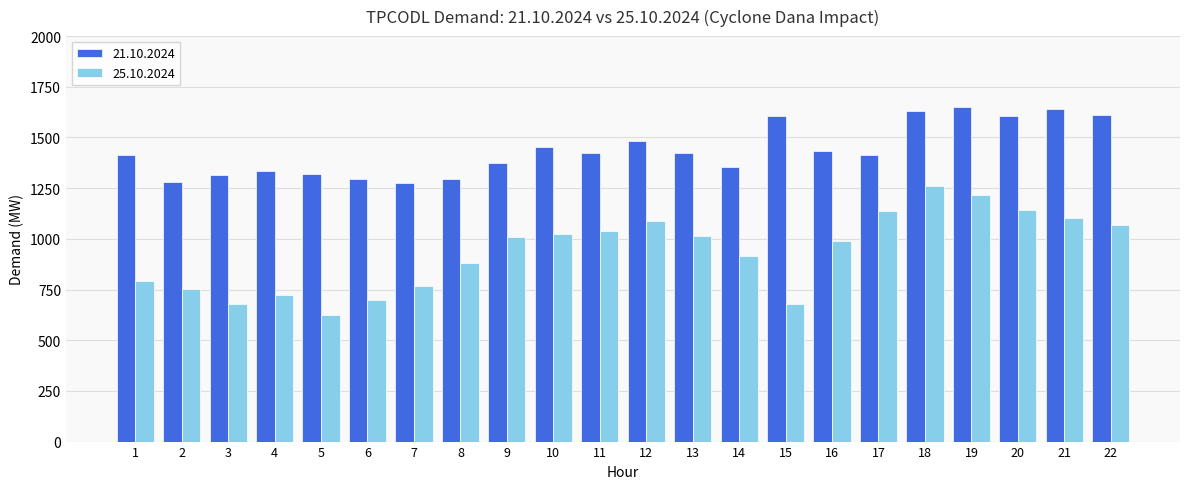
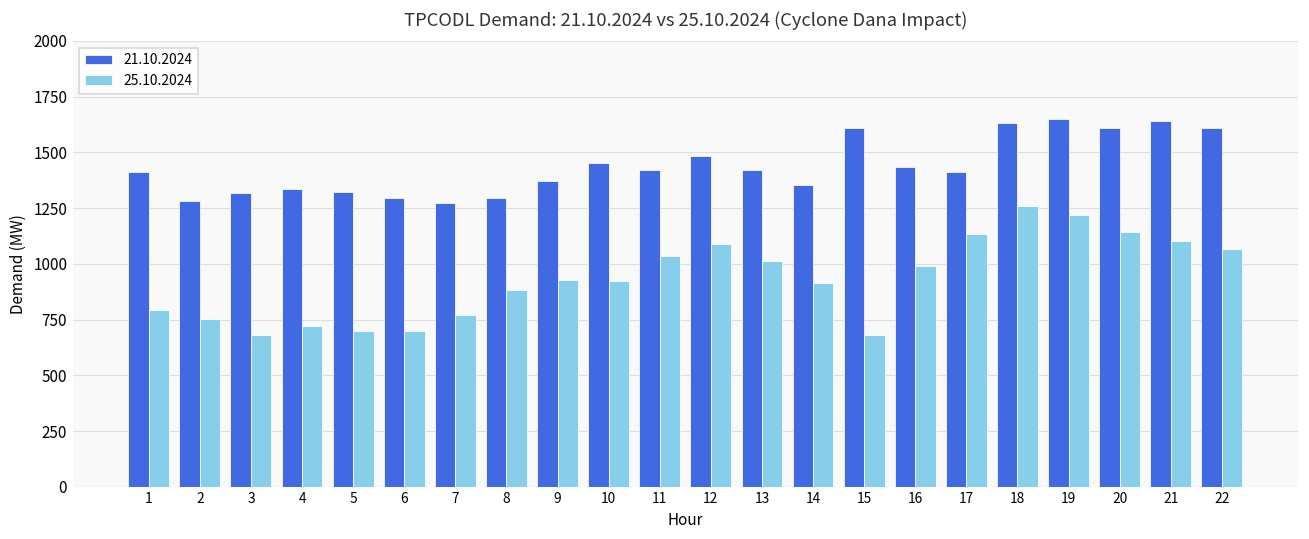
  {
    "21.10.2024": {
      "1": 1410,
      "2": 1280,
      "3": 1320,
      "4": 1340,
      "5": 1320,
      "6": 1290,
      "7": 1270,
      "8": 1300,
      "9": 1370,
      "10": 1450,
      "11": 1420,
      "12": 1490,
      "13": 1420,
      "14": 1360,
      "15": 1610,
      "16": 1440,
      "17": 1410,
      "18": 1630,
      "19": 1650,
      "20": 1610,
      "21": 1640,
      "22": 1610
    },
    "25.10.2024": {
      "1": 790,
      "2": 750,
      "3": 680,
      "4": 720,
-     "5": 620,
+     "5": 700,
      "6": 700,
      "7": 770,
      "8": 880,
-     "9": 1010,
-     "10": 1020,
+     "9": 930,
+     "10": 920,
      "11": 1040,
      "12": 1090,
      "13": 1010,
      "14": 920,
      "15": 680,
      "16": 990,
      "17": 1140,
      "18": 1260,
      "19": 1220,
      "20": 1140,
      "21": 1100,
      "22": 1070
    }
  }
